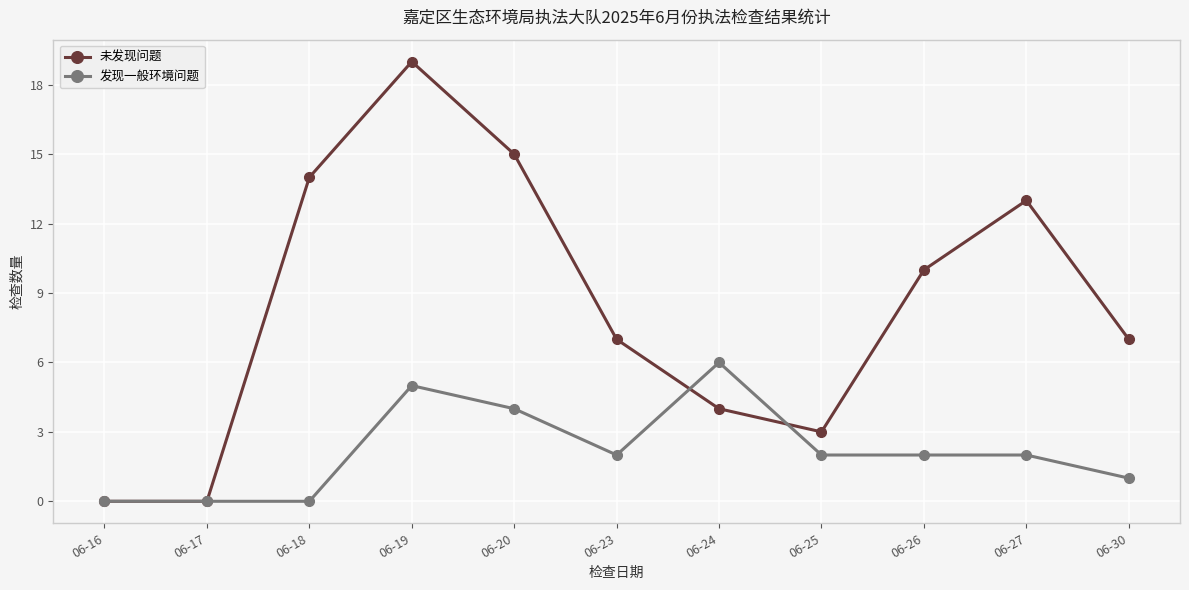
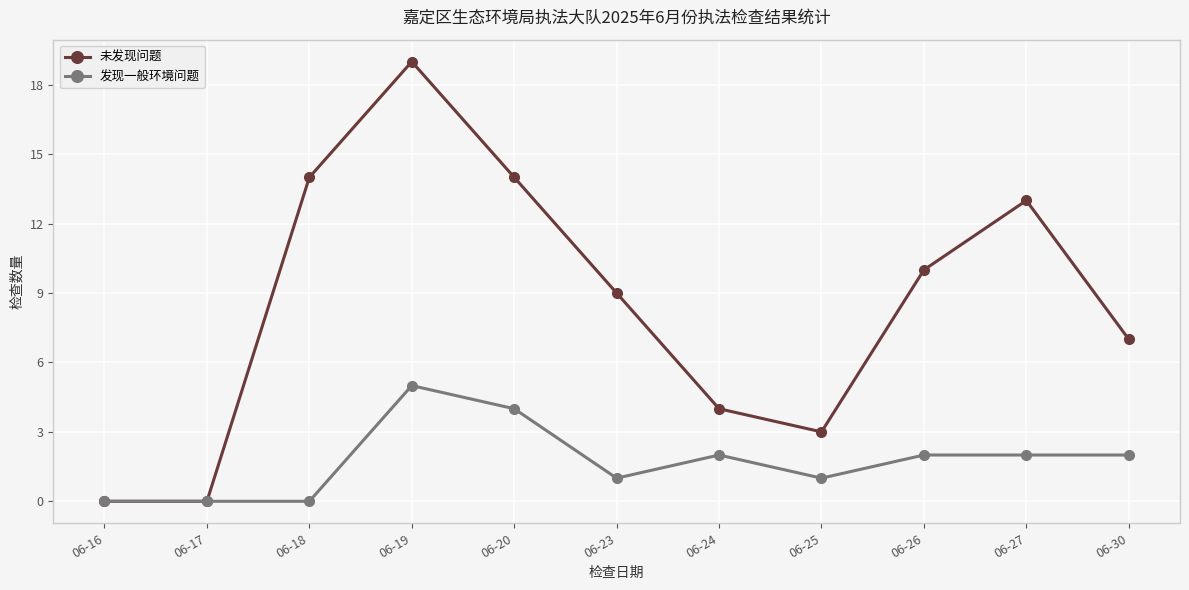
  {
    "未发现问题": {
      "06-18": 14,
      "06-19": 19,
-     "06-20": 15,
-     "06-23": 7,
+     "06-20": 14,
+     "06-23": 9,
      "06-24": 4,
      "06-25": 3,
      "06-26": 10,
      "06-27": 13,
      "06-30": 7
    },
    "发现一般环境问题": {
      "06-18": 0,
      "06-19": 5,
      "06-20": 4,
-     "06-23": 2,
-     "06-24": 6,
-     "06-25": 2,
+     "06-23": 1,
+     "06-24": 2,
+     "06-25": 1,
      "06-26": 2,
      "06-27": 2,
-     "06-30": 1
+     "06-30": 2
    }
  }
